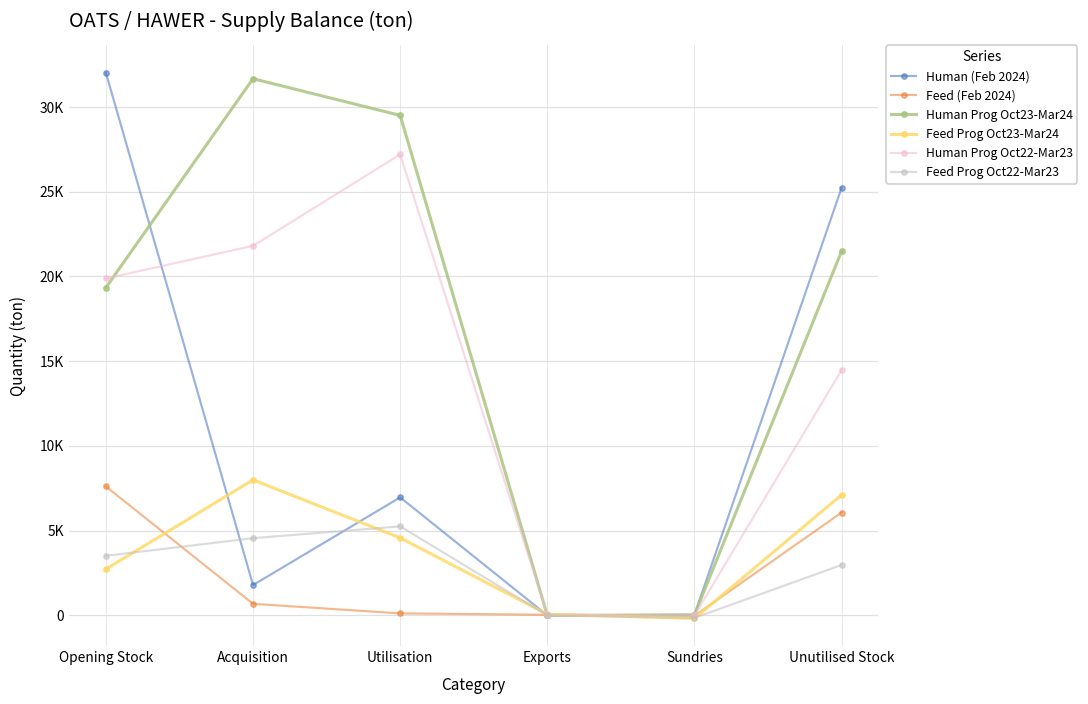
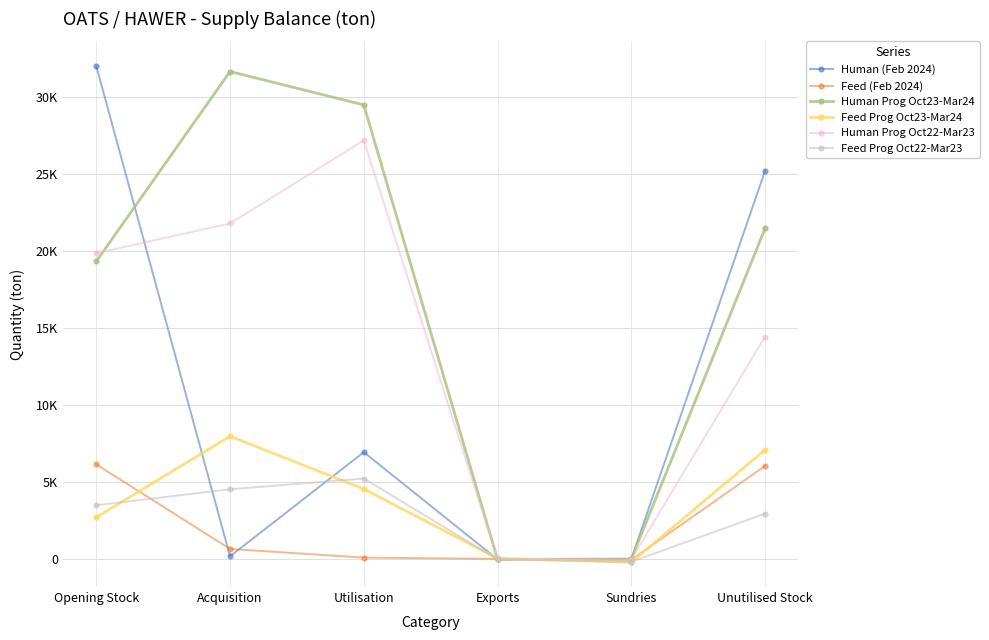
  {
    "Human (Feb 2024)": {
      "Opening Stock": 32000,
-     "Acquisition": 1800,
+     "Acquisition": 200,
      "Utilisation": 7000,
      "Unutilised Stock": 25200
    },
    "Feed (Feb 2024)": {
-     "Opening Stock": 7600,
+     "Opening Stock": 6200,
      "Acquisition": 700,
      "Utilisation": 100,
      "Unutilised Stock": 6100
    },
    "Human Prog Oct23-Mar24": {
      "Opening Stock": 19300,
      "Acquisition": 31700,
      "Utilisation": 29500,
      "Unutilised Stock": 21500
    },
    "Feed Prog Oct23-Mar24": {
      "Opening Stock": 2700,
      "Acquisition": 8000,
      "Utilisation": 4600,
      "Unutilised Stock": 7100
    }
  }
